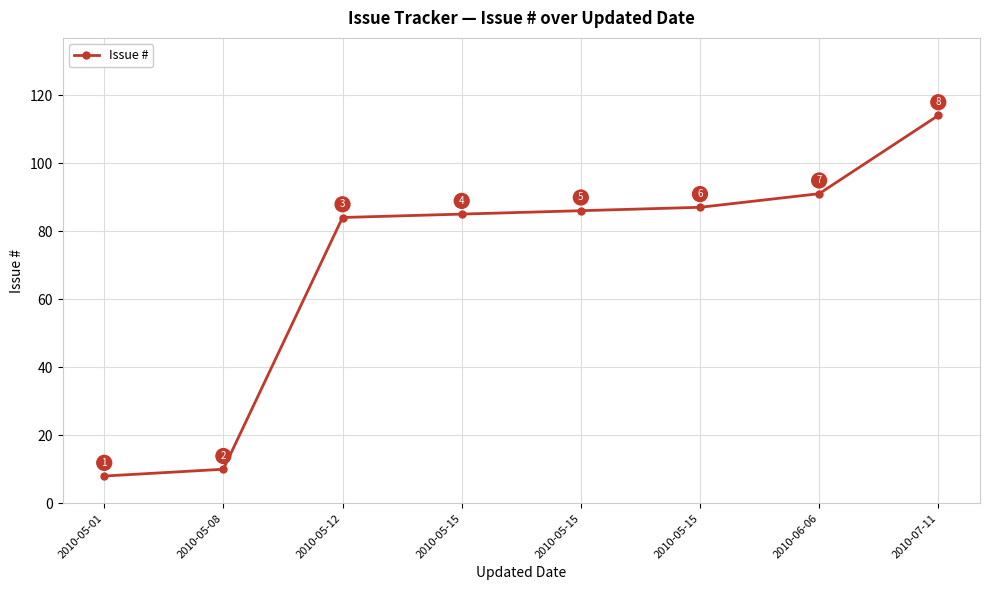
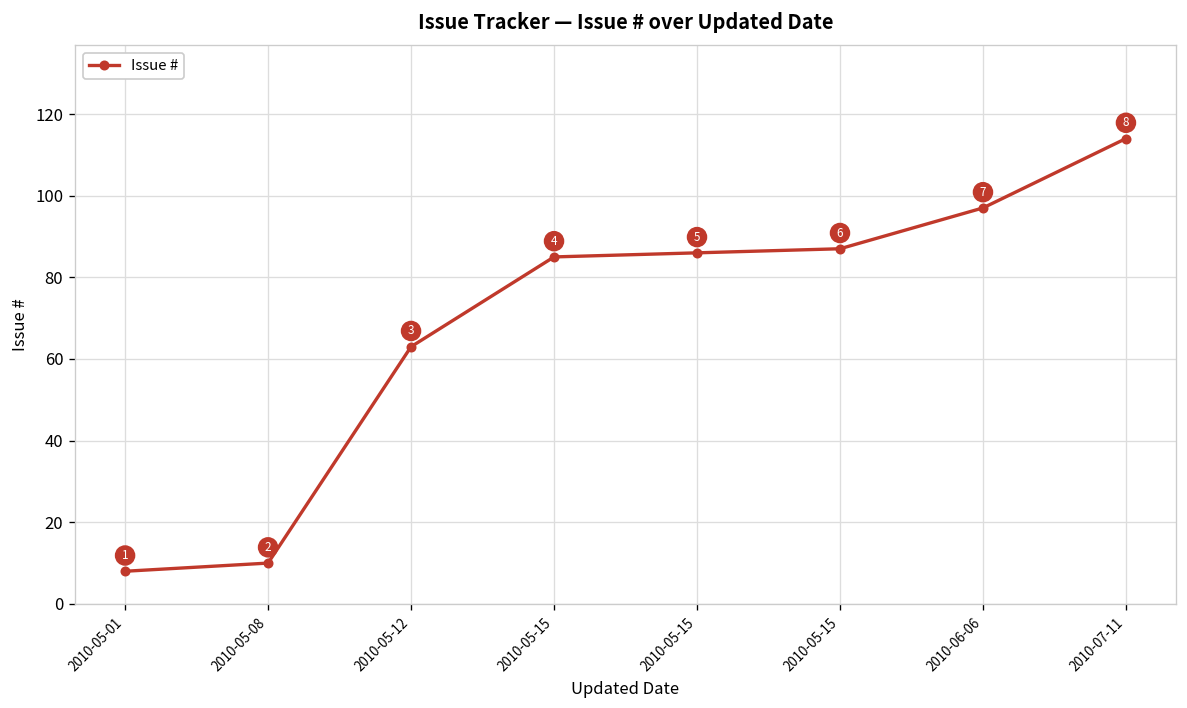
  {
-   "2010-05-12": 84,
-   "2010-06-06": 91
+   "2010-05-12": 63,
+   "2010-06-06": 97
  }
